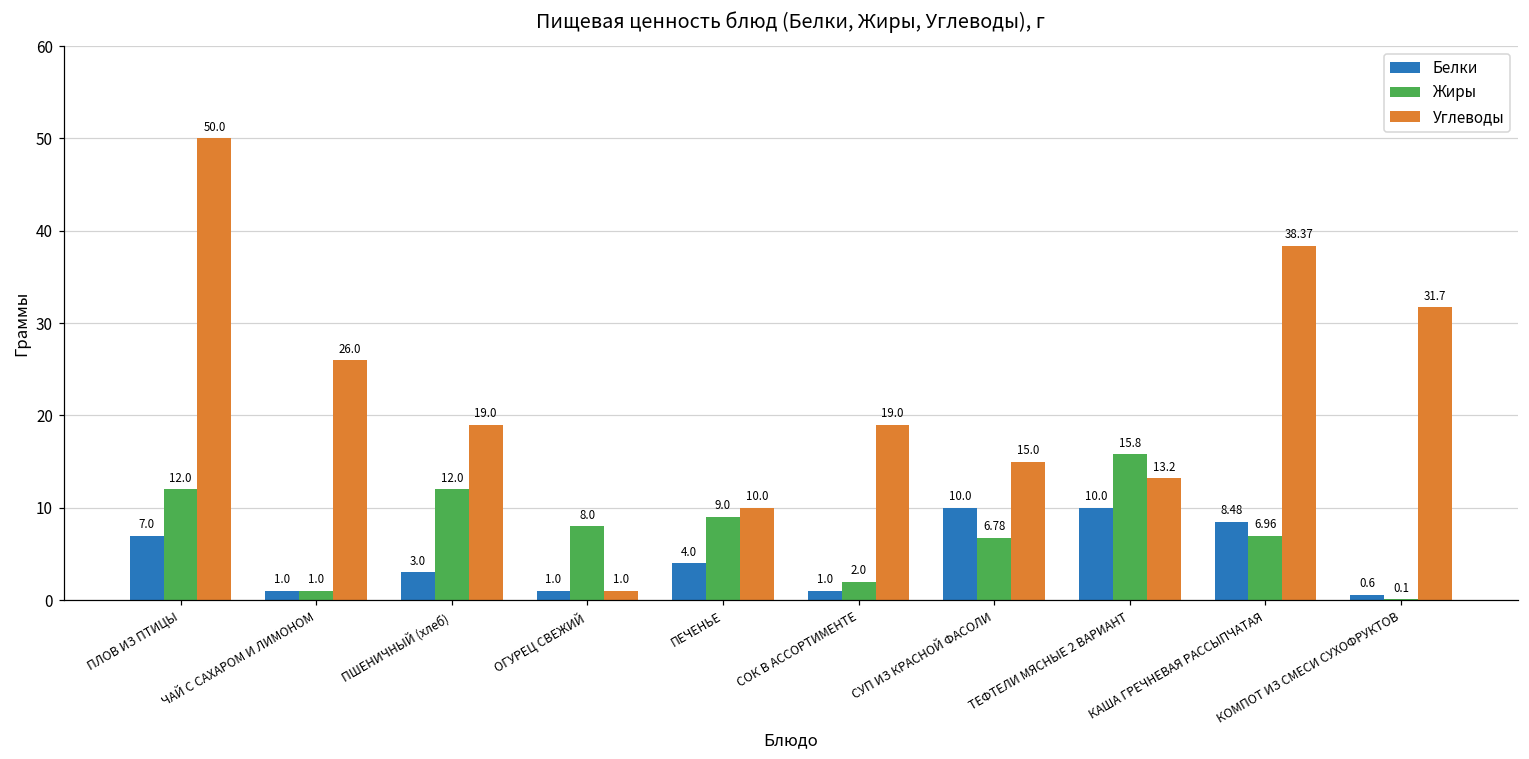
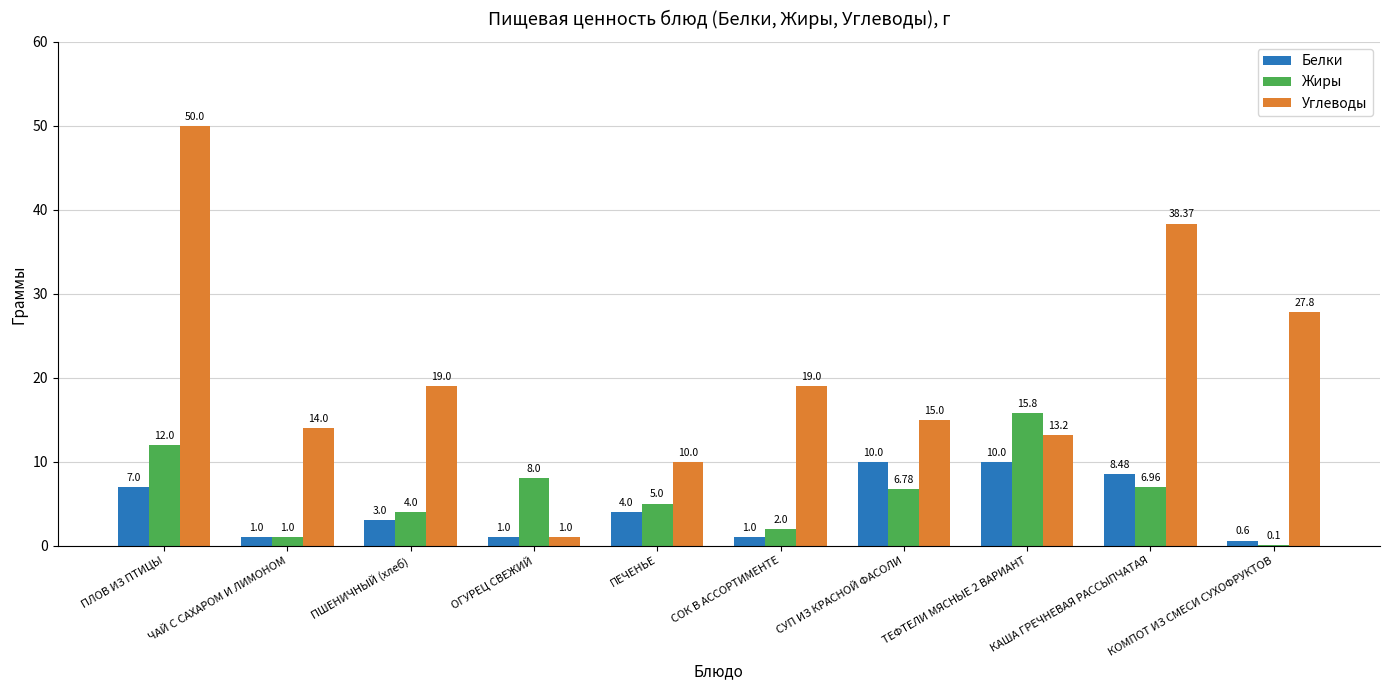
  {
    "Белки": {
      "ПЛОВ ИЗ ПТИЦЫ": 7.0,
      "ЧАЙ С САХАРОМ И ЛИМОНОМ": 1.0,
      "ПШЕНИЧНЫЙ (хлеб)": 3.0,
      "ОГУРЕЦ СВЕЖИЙ": 1.0,
      "ПЕЧЕНЬЕ": 4.0,
      "СОК В АССОРТИМЕНТЕ": 1.0,
      "СУП ИЗ КРАСНОЙ ФАСОЛИ": 10.0,
      "ТЕФТЕЛИ МЯСНЫЕ 2 ВАРИАНТ": 10.0,
      "КАША ГРЕЧНЕВАЯ РАССЫПЧАТАЯ": 8.48,
      "КОМПОТ ИЗ СМЕСИ СУХОФРУКТОВ": 0.6
    },
    "Жиры": {
      "ПЛОВ ИЗ ПТИЦЫ": 12.0,
      "ЧАЙ С САХАРОМ И ЛИМОНОМ": 1.0,
-     "ПШЕНИЧНЫЙ (хлеб)": 12.0,
+     "ПШЕНИЧНЫЙ (хлеб)": 4.0,
      "ОГУРЕЦ СВЕЖИЙ": 8.0,
-     "ПЕЧЕНЬЕ": 9.0,
+     "ПЕЧЕНЬЕ": 5.0,
      "СОК В АССОРТИМЕНТЕ": 2.0,
      "СУП ИЗ КРАСНОЙ ФАСОЛИ": 6.78,
      "ТЕФТЕЛИ МЯСНЫЕ 2 ВАРИАНТ": 15.8,
      "КАША ГРЕЧНЕВАЯ РАССЫПЧАТАЯ": 6.96,
      "КОМПОТ ИЗ СМЕСИ СУХОФРУКТОВ": 0.1
    },
    "Углеводы": {
      "ПЛОВ ИЗ ПТИЦЫ": 50.0,
-     "ЧАЙ С САХАРОМ И ЛИМОНОМ": 26.0,
+     "ЧАЙ С САХАРОМ И ЛИМОНОМ": 14.0,
      "ПШЕНИЧНЫЙ (хлеб)": 19.0,
      "ОГУРЕЦ СВЕЖИЙ": 1.0,
      "ПЕЧЕНЬЕ": 10.0,
      "СОК В АССОРТИМЕНТЕ": 19.0,
      "СУП ИЗ КРАСНОЙ ФАСОЛИ": 15.0,
      "ТЕФТЕЛИ МЯСНЫЕ 2 ВАРИАНТ": 13.2,
      "КАША ГРЕЧНЕВАЯ РАССЫПЧАТАЯ": 38.37,
-     "КОМПОТ ИЗ СМЕСИ СУХОФРУКТОВ": 31.7
+     "КОМПОТ ИЗ СМЕСИ СУХОФРУКТОВ": 27.8
    }
  }
